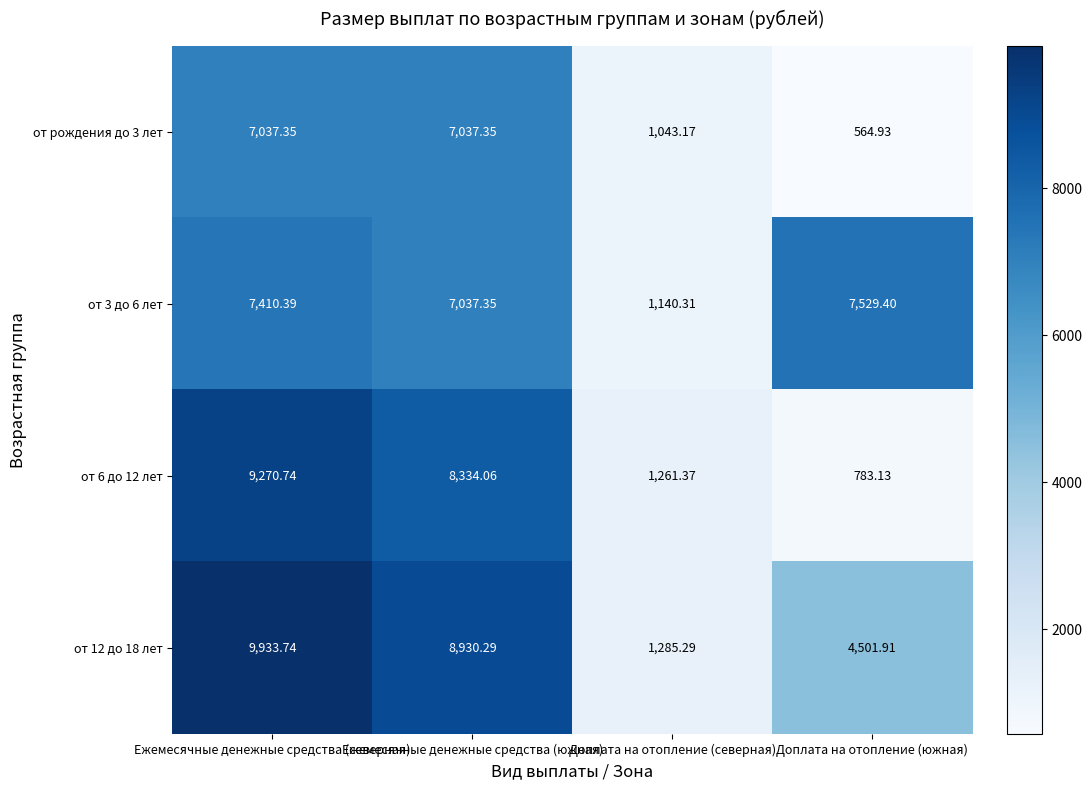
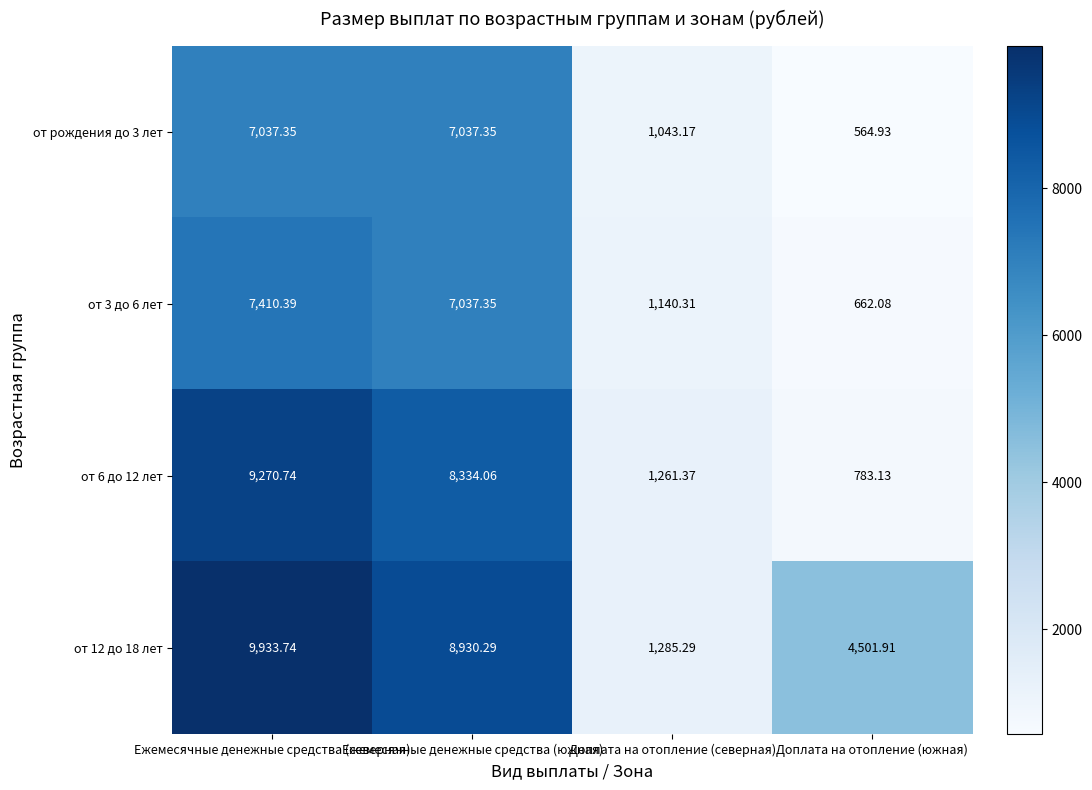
  {
    "от рождения до 3 лет": {
      "Доплата на отопление (южная)": "564.93"
    },
    "от 3 до 6 лет": {
-     "Доплата на отопление (южная)": "7,529.40"
+     "Доплата на отопление (южная)": "662.08"
    },
    "от 6 до 12 лет": {
      "Доплата на отопление (южная)": "783.13"
    },
    "от 12 до 18 лет": {
      "Доплата на отопление (южная)": "4,501.91"
    }
  }
